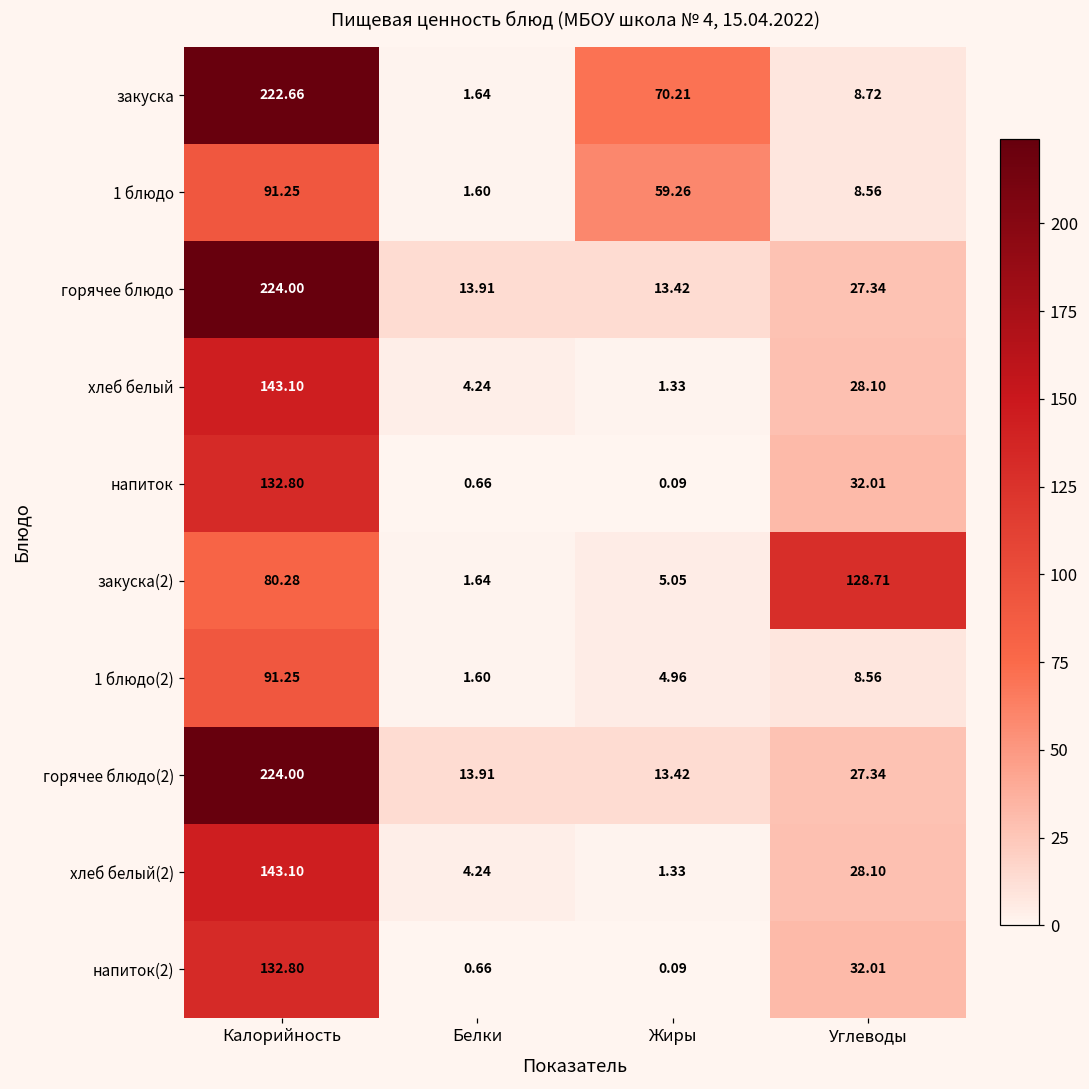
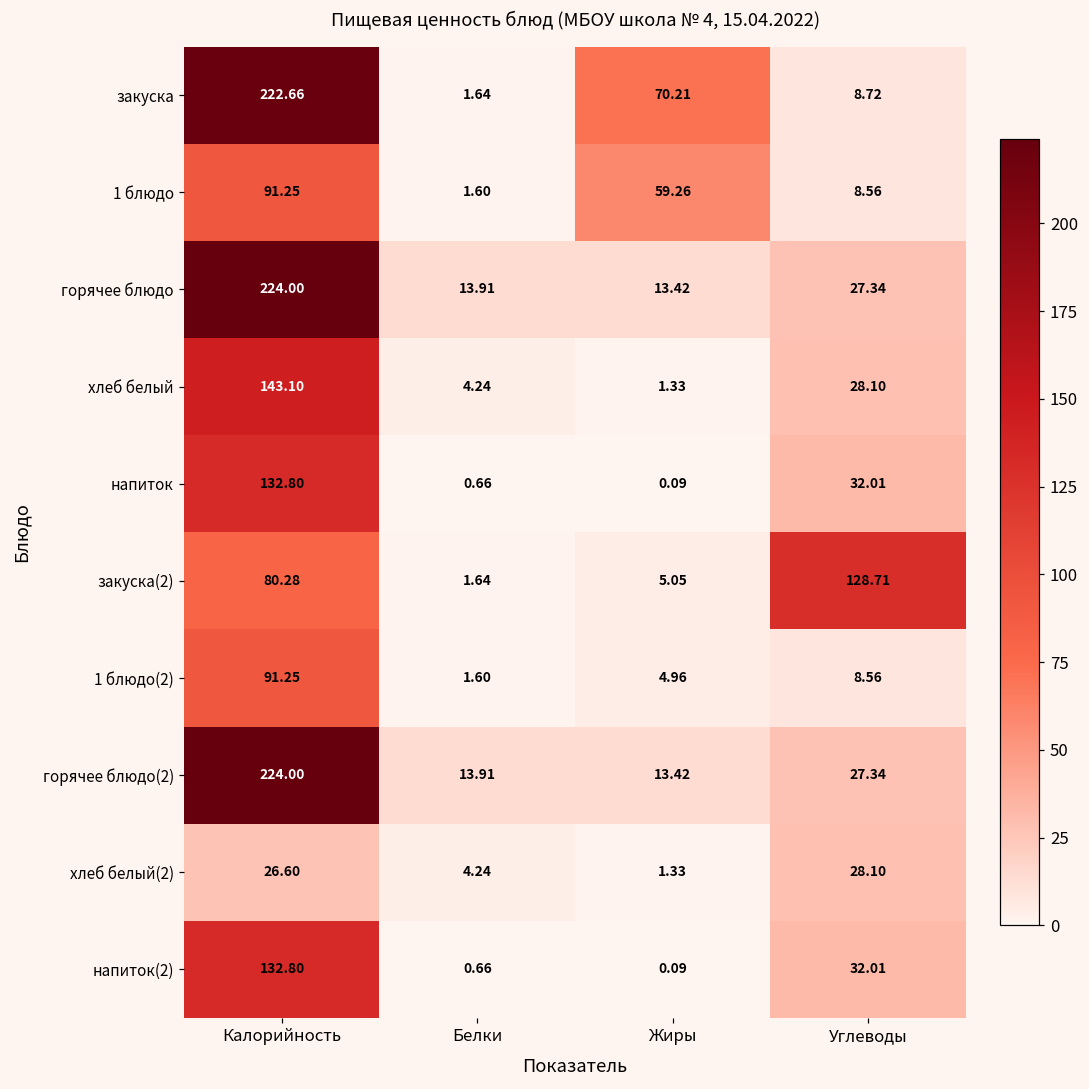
  {
    "закуска": {
      "Калорийность": 222.66,
      "Белки": 1.64,
      "Жиры": 70.21,
      "Углеводы": 8.72
    },
    "1 блюдо": {
      "Калорийность": 91.25,
      "Белки": 1.60,
      "Жиры": 59.26,
      "Углеводы": 8.56
    },
    "горячее блюдо": {
      "Калорийность": 224.00,
      "Белки": 13.91,
      "Жиры": 13.42,
      "Углеводы": 27.34
    },
    "хлеб белый": {
      "Калорийность": 143.10,
      "Белки": 4.24,
      "Жиры": 1.33,
      "Углеводы": 28.10
    },
    "напиток": {
      "Калорийность": 132.80,
      "Белки": 0.66,
      "Жиры": 0.09,
      "Углеводы": 32.01
    },
    "закуска(2)": {
      "Калорийность": 80.28,
      "Белки": 1.64,
      "Жиры": 5.05,
      "Углеводы": 128.71
    },
    "1 блюдо(2)": {
      "Калорийность": 91.25,
      "Белки": 1.60,
      "Жиры": 4.96,
      "Углеводы": 8.56
    },
    "горячее блюдо(2)": {
      "Калорийность": 224.00,
      "Белки": 13.91,
      "Жиры": 13.42,
      "Углеводы": 27.34
    },
    "хлеб белый(2)": {
-     "Калорийность": 143.10,
+     "Калорийность": 26.60,
      "Белки": 4.24,
      "Жиры": 1.33,
      "Углеводы": 28.10
    },
    "напиток(2)": {
      "Калорийность": 132.80,
      "Белки": 0.66,
      "Жиры": 0.09,
      "Углеводы": 32.01
    }
  }
